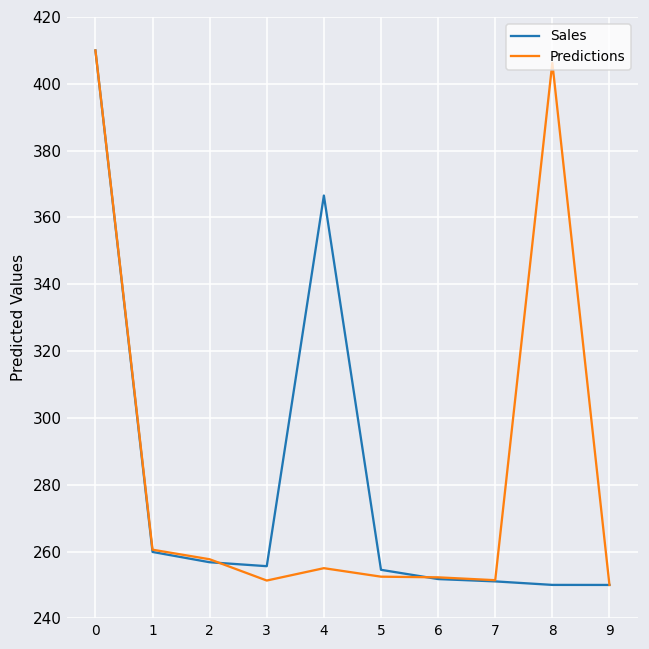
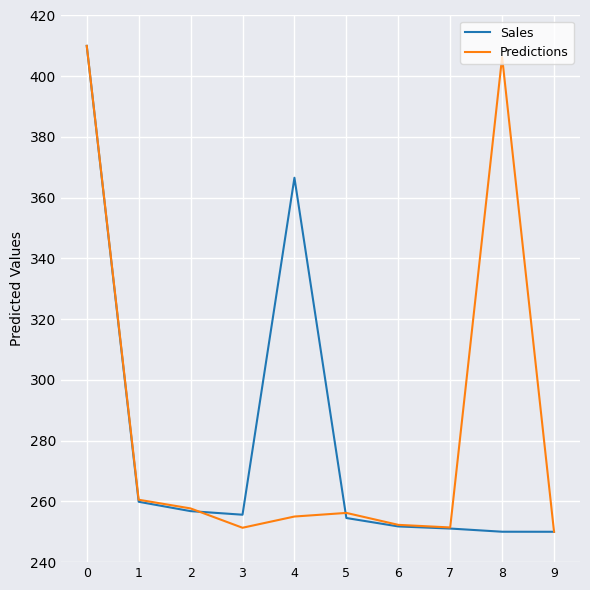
  {
    "Sales": {
      "2": 257,
      "3": 256,
      "4": 367,
      "5": 255,
      "8": 250
    },
    "Predictions": {
      "2": 258,
      "3": 251,
      "4": 255,
-     "5": 252
+     "5": 256
    }
  }
